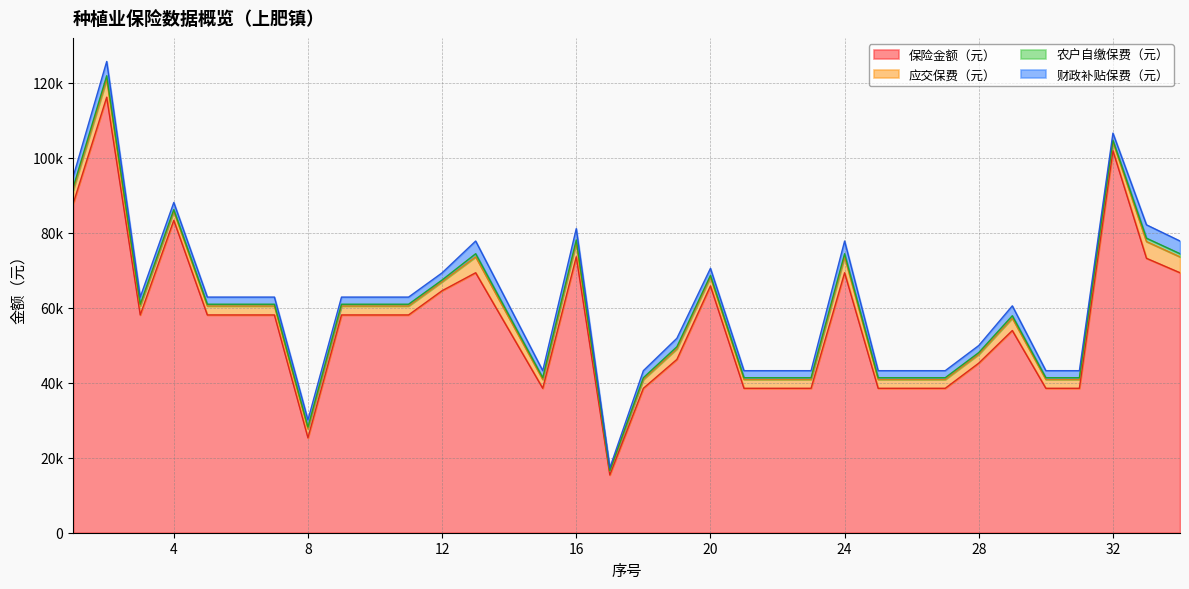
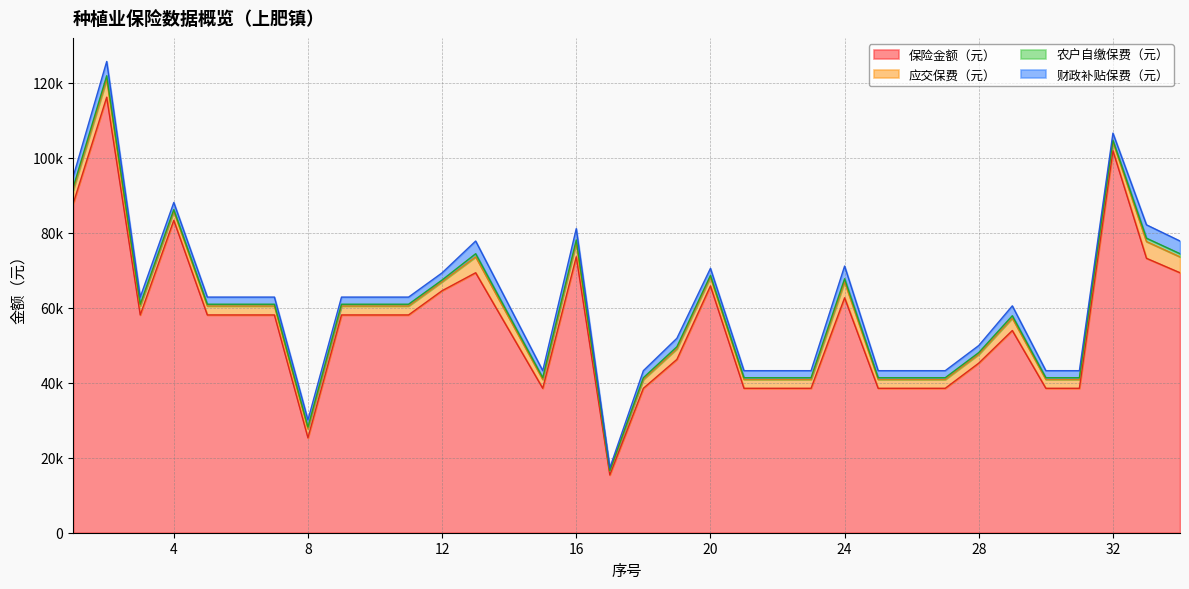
  {
    "保险金额（元）": {
      "4": 83000,
      "8": 25000,
      "12": 65000,
      "16": 74000,
      "20": 66000,
-     "24": 69000,
+     "24": 63000,
      "28": 45000,
      "32": 102000
    },
    "应交保费（元）": {
      "16": 4000,
      "24": 4000
    },
    "农户自缴保费（元）": {
      "16": 1000,
      "24": 1000
    },
    "财政补贴保费（元）": {
      "4": 2000,
      "8": 2000,
      "12": 2000,
      "16": 3000,
      "20": 2000,
      "24": 3000,
      "28": 2000,
      "32": 2000
    }
  }
